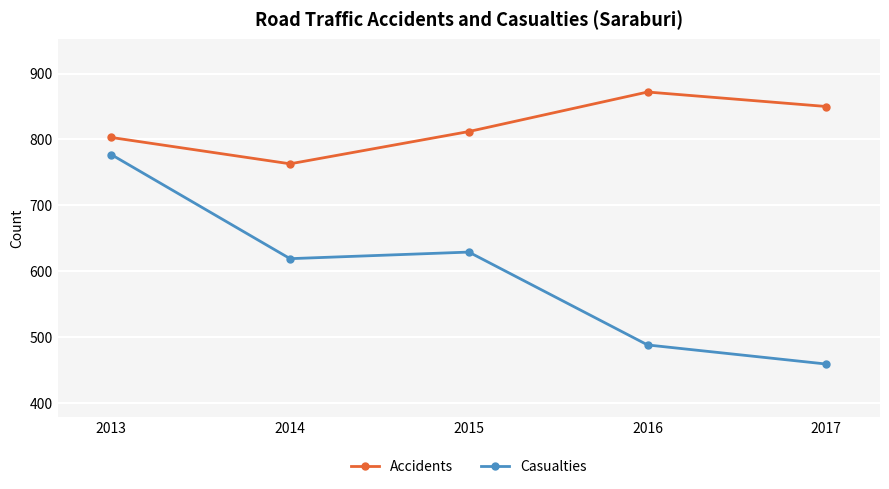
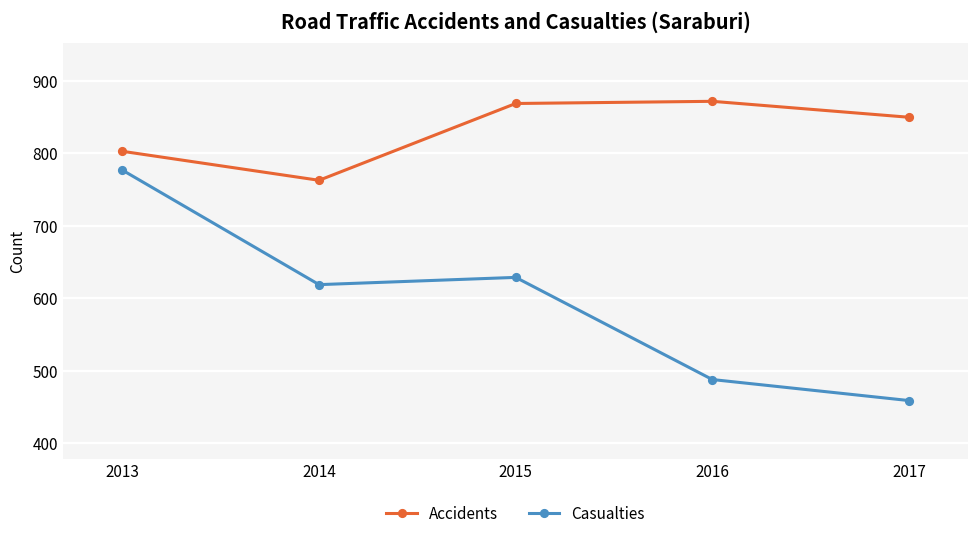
  {
    "Accidents": {
      "2013": 800,
      "2014": 760,
-     "2015": 810,
+     "2015": 870,
      "2016": 870,
      "2017": 850
    },
    "Casualties": {
      "2013": 780,
      "2014": 620,
      "2015": 630,
      "2016": 490,
      "2017": 460
    }
  }
